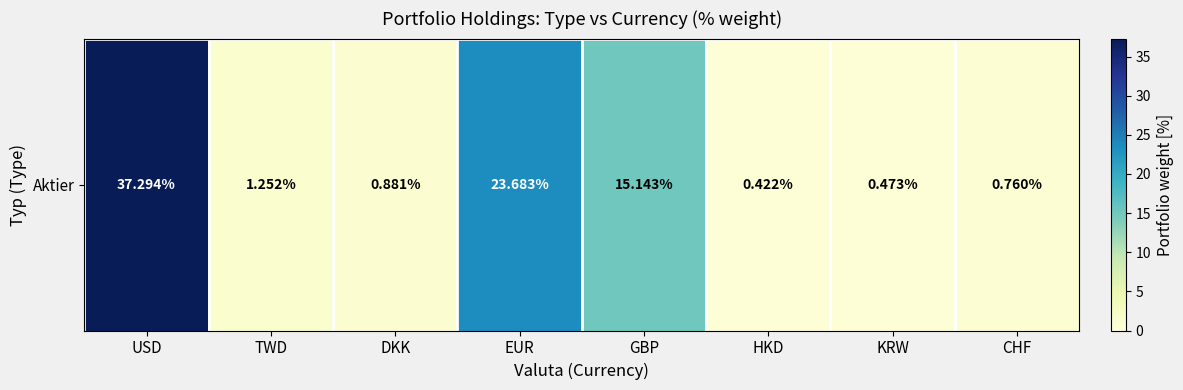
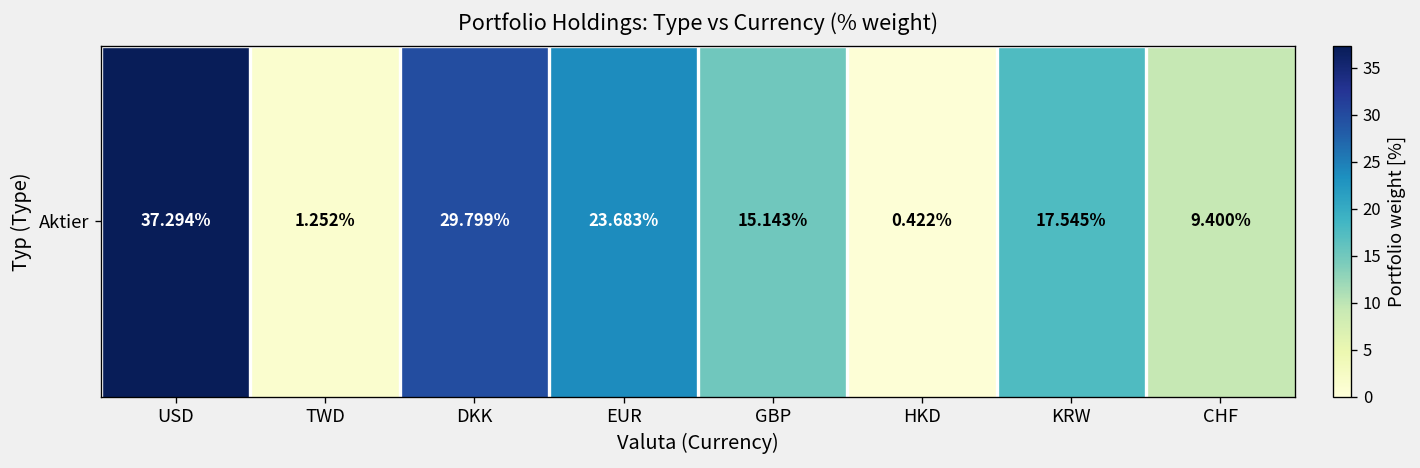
  {
    "Aktier": {
      "USD": "37.294%",
      "TWD": "1.252%",
-     "DKK": "0.881%",
+     "DKK": "29.799%",
      "EUR": "23.683%",
      "GBP": "15.143%",
      "HKD": "0.422%",
-     "KRW": "0.473%",
-     "CHF": "0.760%"
+     "KRW": "17.545%",
+     "CHF": "9.400%"
    }
  }
